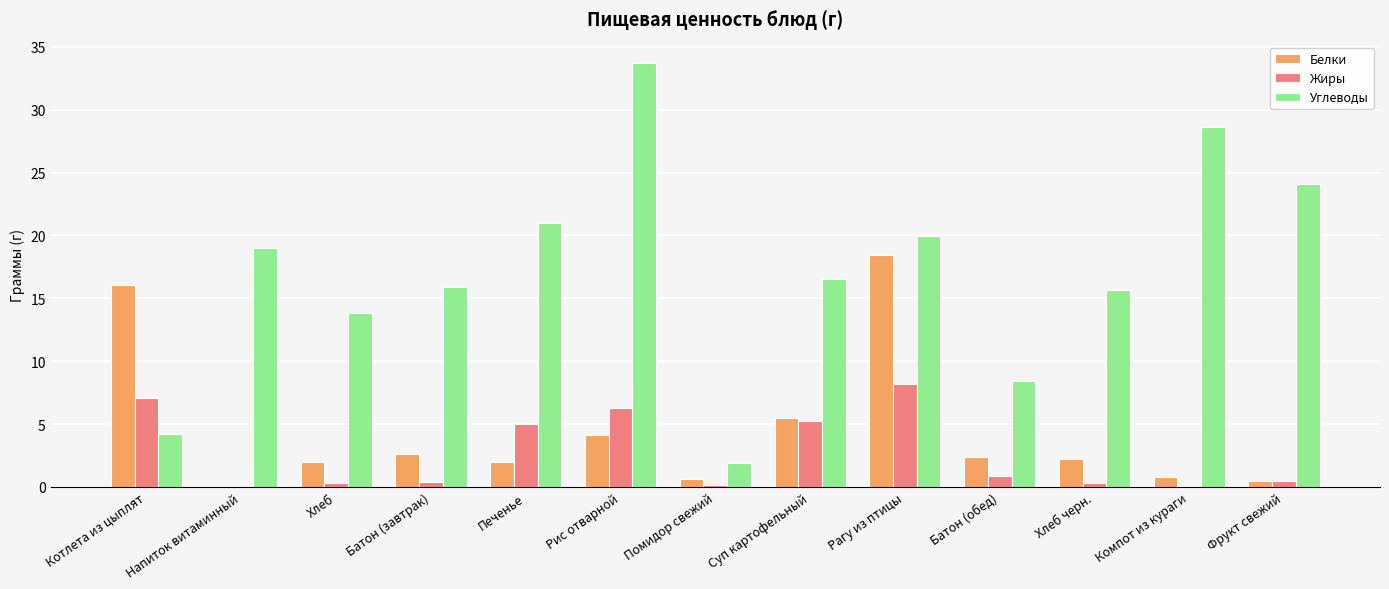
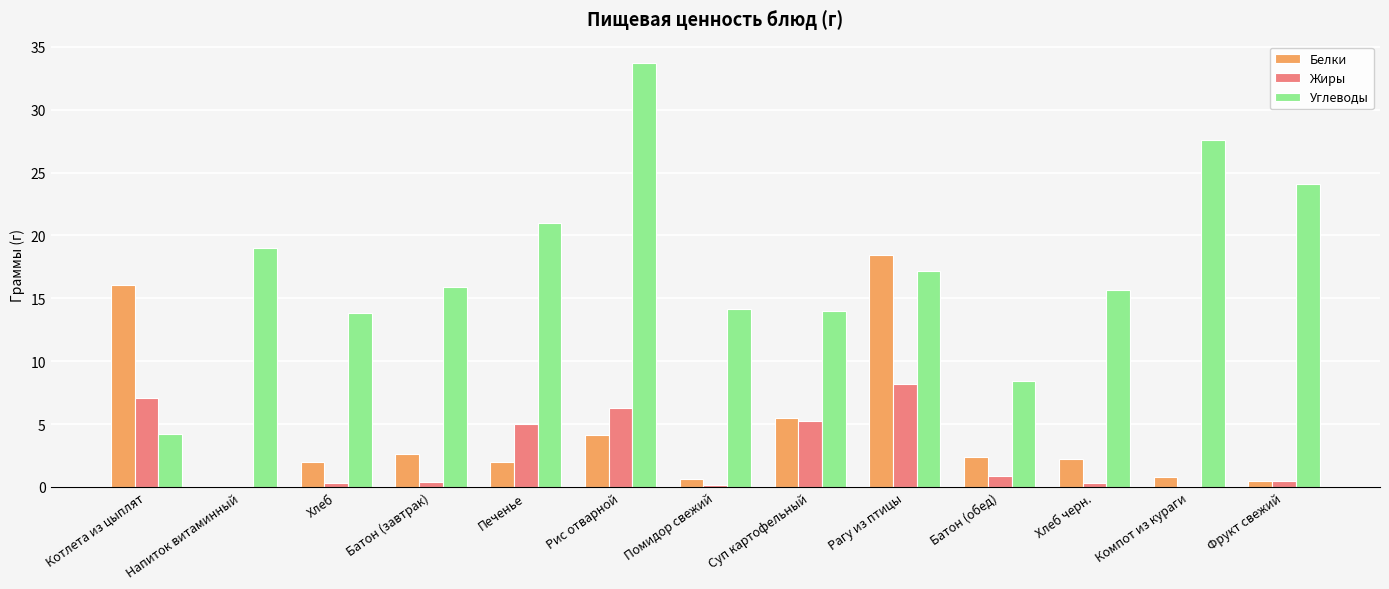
  {
    "Углеводы": {
      "Котлета из цыплят": 4.2,
      "Напиток витаминный": 19.0,
      "Хлеб": 13.8,
      "Батон (завтрак)": 15.9,
      "Печенье": 21.0,
      "Рис отварной": 33.7,
-     "Помидор свежий": 1.9,
-     "Суп картофельный": 16.5,
-     "Рагу из птицы": 20.0,
+     "Помидор свежий": 14.1,
+     "Суп картофельный": 14.0,
+     "Рагу из птицы": 17.1,
      "Батон (обед)": 8.4,
      "Хлеб черн.": 15.6,
-     "Компот из кураги": 28.6,
+     "Компот из кураги": 27.6,
      "Фрукт свежий": 24.1
    }
  }
